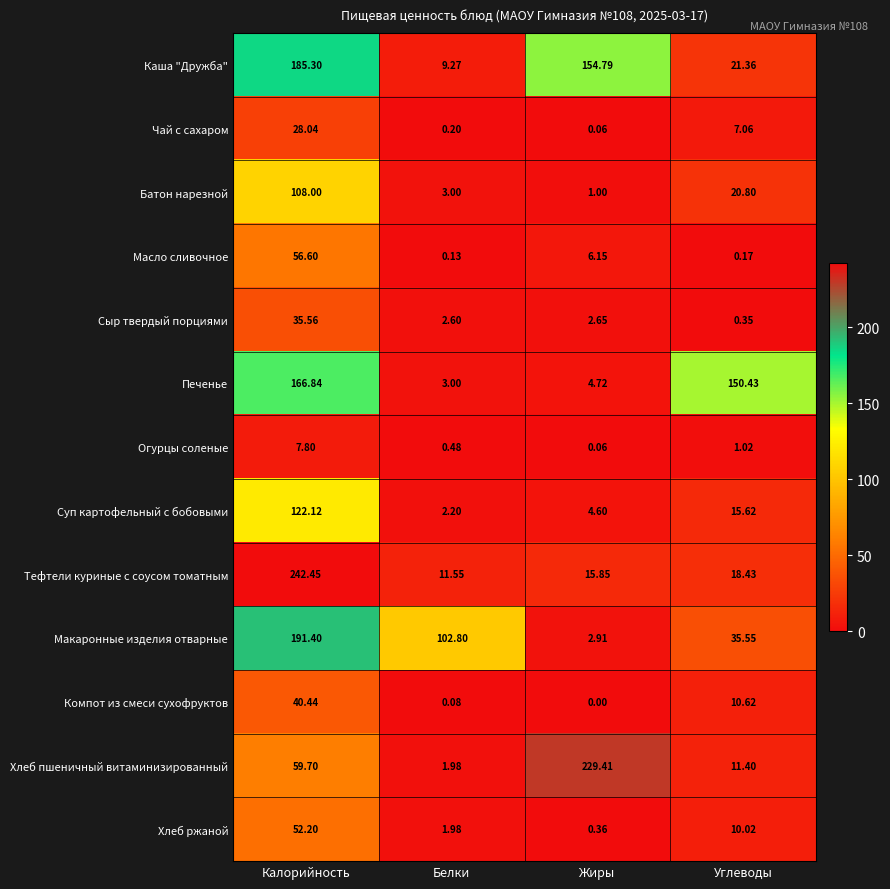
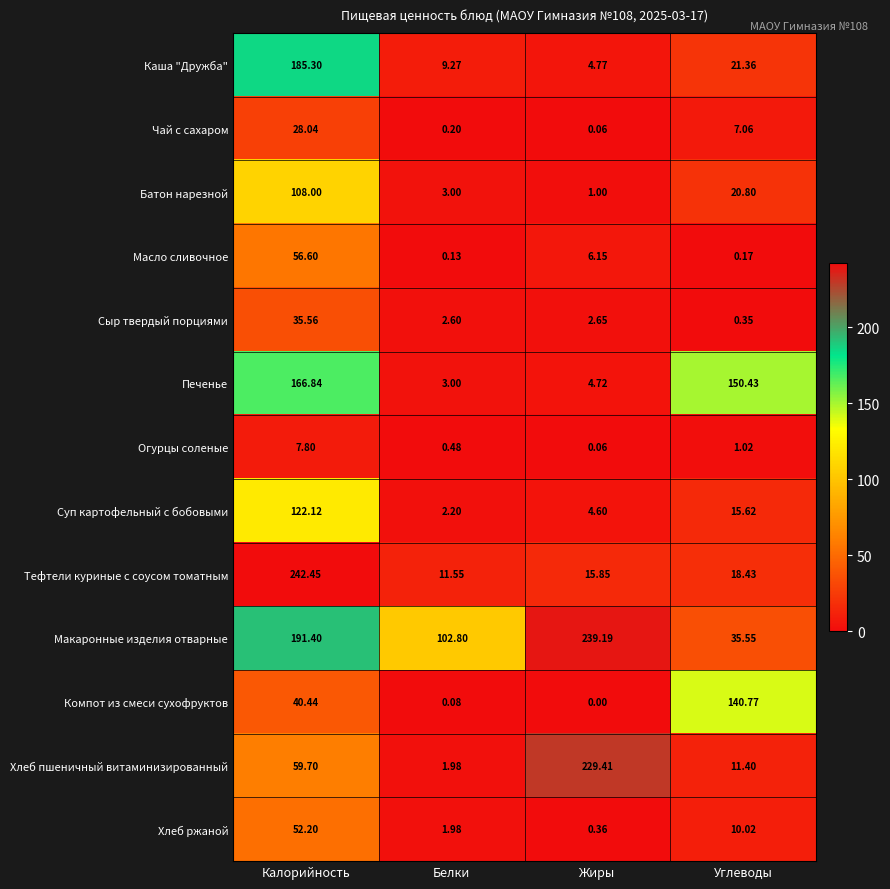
  {
    "Каша \"Дружба\"": {
      "Калорийность": 185.30,
      "Белки": 9.27,
-     "Жиры": 154.79,
+     "Жиры": 4.77,
      "Углеводы": 21.36
    },
    "Чай с сахаром": {
      "Калорийность": 28.04,
      "Белки": 0.20,
      "Жиры": 0.06,
      "Углеводы": 7.06
    },
    "Батон нарезной": {
      "Калорийность": 108.00,
      "Белки": 3.00,
      "Жиры": 1.00,
      "Углеводы": 20.80
    },
    "Масло сливочное": {
      "Калорийность": 56.60,
      "Белки": 0.13,
      "Жиры": 6.15,
      "Углеводы": 0.17
    },
    "Сыр твердый порциями": {
      "Калорийность": 35.56,
      "Белки": 2.60,
      "Жиры": 2.65,
      "Углеводы": 0.35
    },
    "Печенье": {
      "Калорийность": 166.84,
      "Белки": 3.00,
      "Жиры": 4.72,
      "Углеводы": 150.43
    },
    "Огурцы соленые": {
      "Калорийность": 7.80,
      "Белки": 0.48,
      "Жиры": 0.06,
      "Углеводы": 1.02
    },
    "Суп картофельный с бобовыми": {
      "Калорийность": 122.12,
      "Белки": 2.20,
      "Жиры": 4.60,
      "Углеводы": 15.62
    },
    "Тефтели куриные с соусом томатным": {
      "Калорийность": 242.45,
      "Белки": 11.55,
      "Жиры": 15.85,
      "Углеводы": 18.43
    },
    "Макаронные изделия отварные": {
      "Калорийность": 191.40,
      "Белки": 102.80,
-     "Жиры": 2.91,
+     "Жиры": 239.19,
      "Углеводы": 35.55
    },
    "Компот из смеси сухофруктов": {
      "Калорийность": 40.44,
      "Белки": 0.08,
      "Жиры": 0.00,
-     "Углеводы": 10.62
+     "Углеводы": 140.77
    },
    "Хлеб пшеничный витаминизированный": {
      "Калорийность": 59.70,
      "Белки": 1.98,
      "Жиры": 229.41,
      "Углеводы": 11.40
    },
    "Хлеб ржаной": {
      "Калорийность": 52.20,
      "Белки": 1.98,
      "Жиры": 0.36,
      "Углеводы": 10.02
    }
  }
